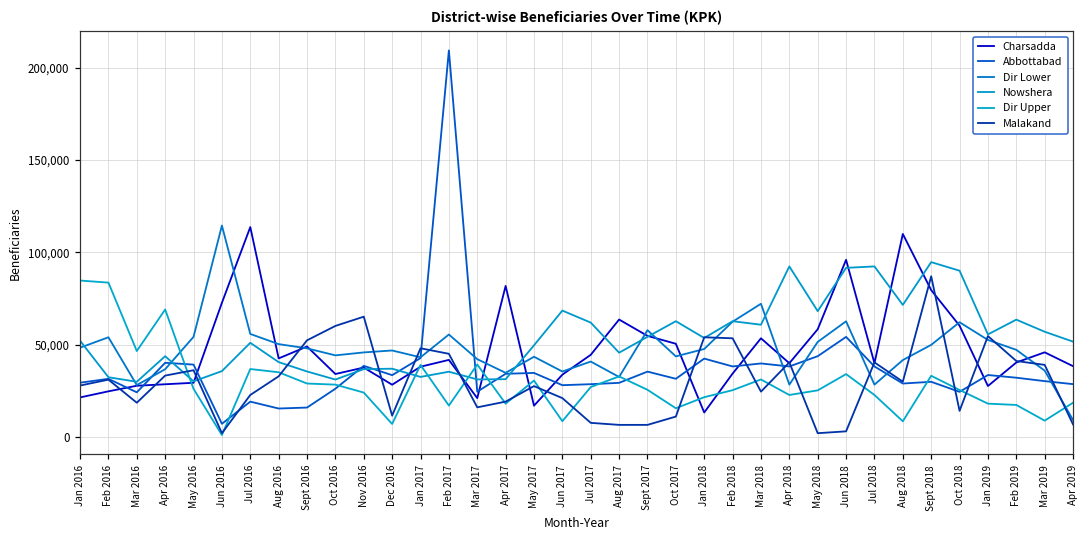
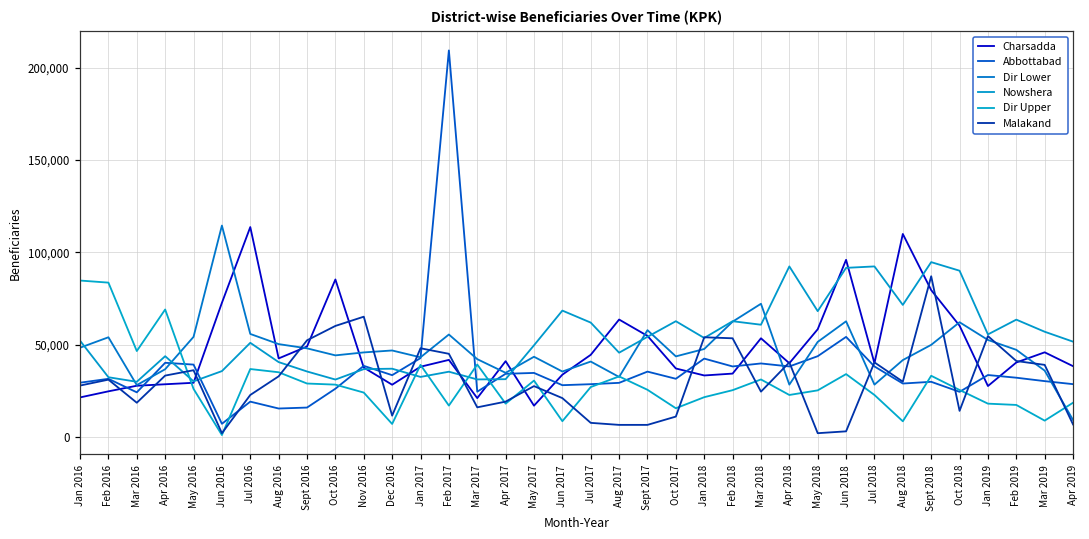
  {
    "Charsadda": {
      "Jan 2016": "21,000",
      "Feb 2016": "25,000",
      "Apr 2016": "29,000",
      "Jun 2016": "73,000",
      "Jul 2016": "114,000",
      "Aug 2016": "43,000",
-     "Oct 2016": "34,000",
+     "Oct 2016": "85,000",
      "Dec 2016": "28,000",
      "Feb 2017": "42,000",
      "Mar 2017": "21,000",
-     "Apr 2017": "82,000",
+     "Apr 2017": "41,000",
      "May 2017": "17,000",
      "Jun 2017": "34,000",
      "Jul 2017": "44,000",
      "Aug 2017": "64,000",
-     "Oct 2017": "50,000",
-     "Jan 2018": "13,000",
+     "Oct 2017": "37,000",
+     "Jan 2018": "33,000",
      "Feb 2018": "34,000",
      "Mar 2018": "53,000",
      "May 2018": "58,000",
      "Jun 2018": "96,000",
      "Aug 2018": "110,000",
      "Sept 2018": "80,000",
      "Oct 2018": "60,000",
      "Jan 2019": "28,000",
      "Mar 2019": "46,000",
      "Apr 2019": "38,000"
    }
  }
